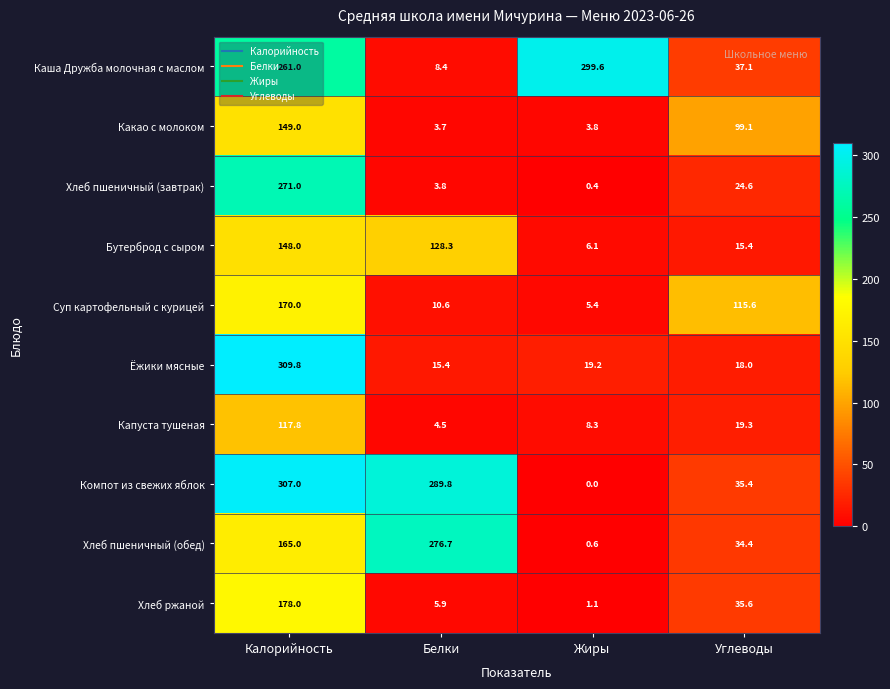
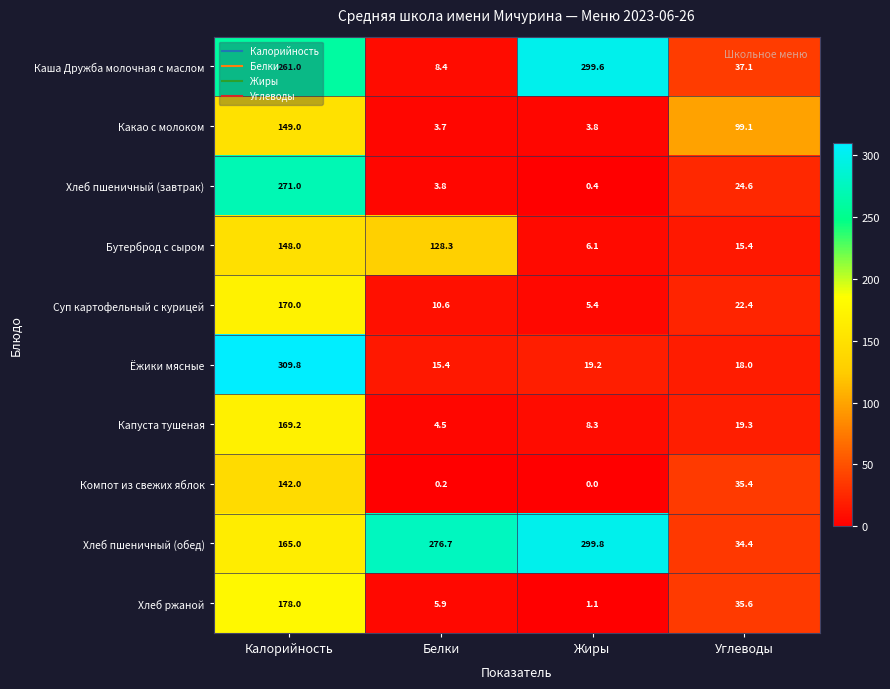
  {
    "Каша Дружба молочная с маслом": {
      "Белки": 8.4,
      "Жиры": 299.6
    },
    "Какао с молоком": {
      "Калорийность": 149.0,
      "Белки": 3.7,
      "Жиры": 3.8,
      "Углеводы": 99.1
    },
    "Хлеб пшеничный (завтрак)": {
      "Калорийность": 271.0,
      "Белки": 3.8,
      "Жиры": 0.4,
      "Углеводы": 24.6
    },
    "Бутерброд с сыром": {
      "Калорийность": 148.0,
      "Белки": 128.3,
      "Жиры": 6.1,
      "Углеводы": 15.4
    },
    "Суп картофельный с курицей": {
      "Калорийность": 170.0,
      "Белки": 10.6,
      "Жиры": 5.4,
-     "Углеводы": 115.6
+     "Углеводы": 22.4
    },
    "Ёжики мясные": {
      "Калорийность": 309.8,
      "Белки": 15.4,
      "Жиры": 19.2,
      "Углеводы": 18.0
    },
    "Капуста тушеная": {
-     "Калорийность": 117.8,
+     "Калорийность": 169.2,
      "Белки": 4.5,
      "Жиры": 8.3,
      "Углеводы": 19.3
    },
    "Компот из свежих яблок": {
-     "Калорийность": 307.0,
-     "Белки": 289.8,
+     "Калорийность": 142.0,
+     "Белки": 0.2,
      "Жиры": 0.0,
      "Углеводы": 35.4
    },
    "Хлеб пшеничный (обед)": {
      "Калорийность": 165.0,
      "Белки": 276.7,
-     "Жиры": 0.6,
+     "Жиры": 299.8,
      "Углеводы": 34.4
    },
    "Хлеб ржаной": {
      "Калорийность": 178.0,
      "Белки": 5.9,
      "Жиры": 1.1,
      "Углеводы": 35.6
    }
  }
